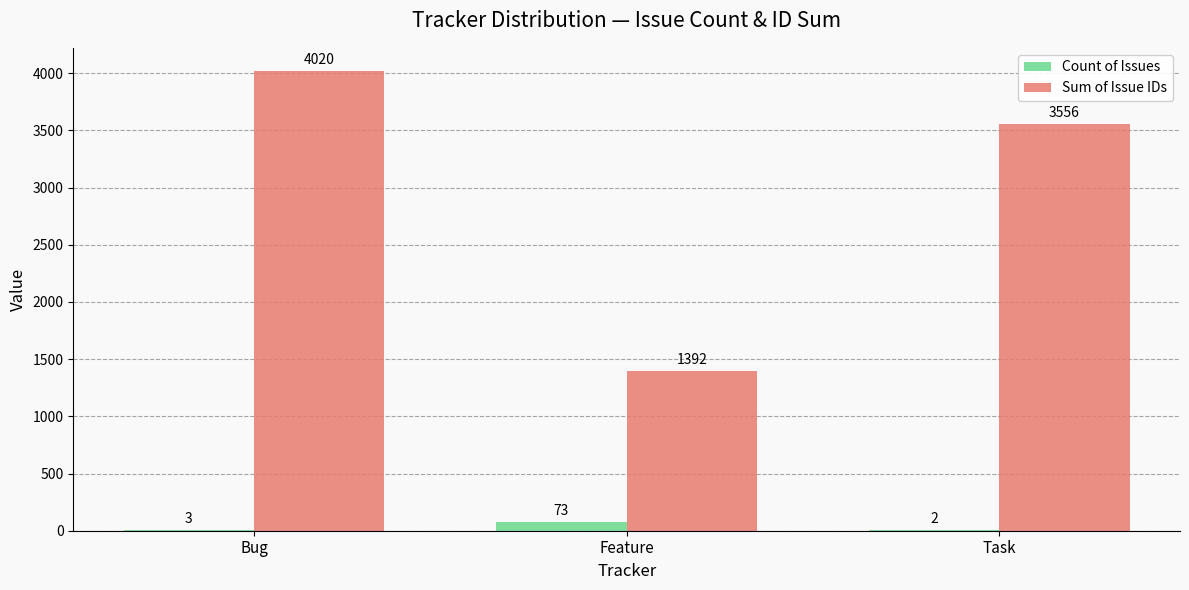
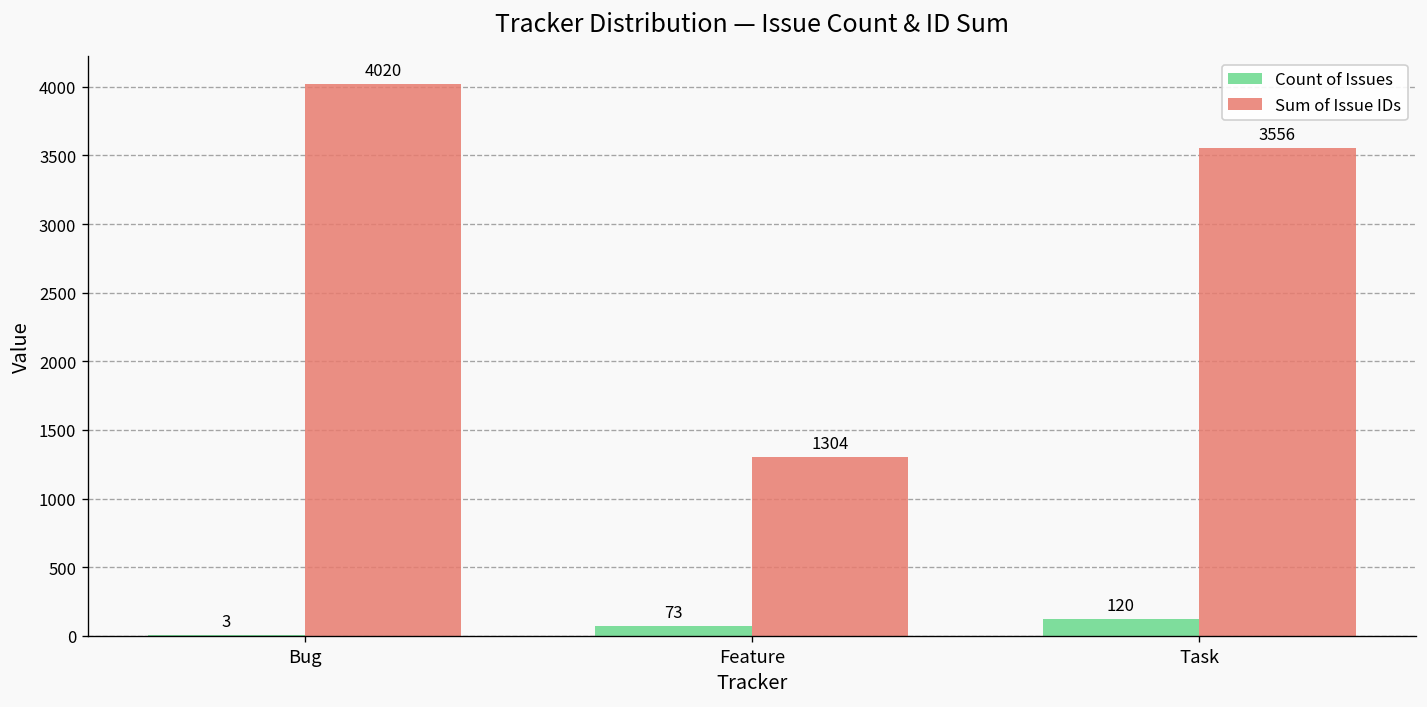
  {
    "Count of Issues": {
      "Bug": 3,
      "Feature": 73,
-     "Task": 2
+     "Task": 120
    },
    "Sum of Issue IDs": {
      "Bug": 4020,
-     "Feature": 1392,
+     "Feature": 1304,
      "Task": 3556
    }
  }
